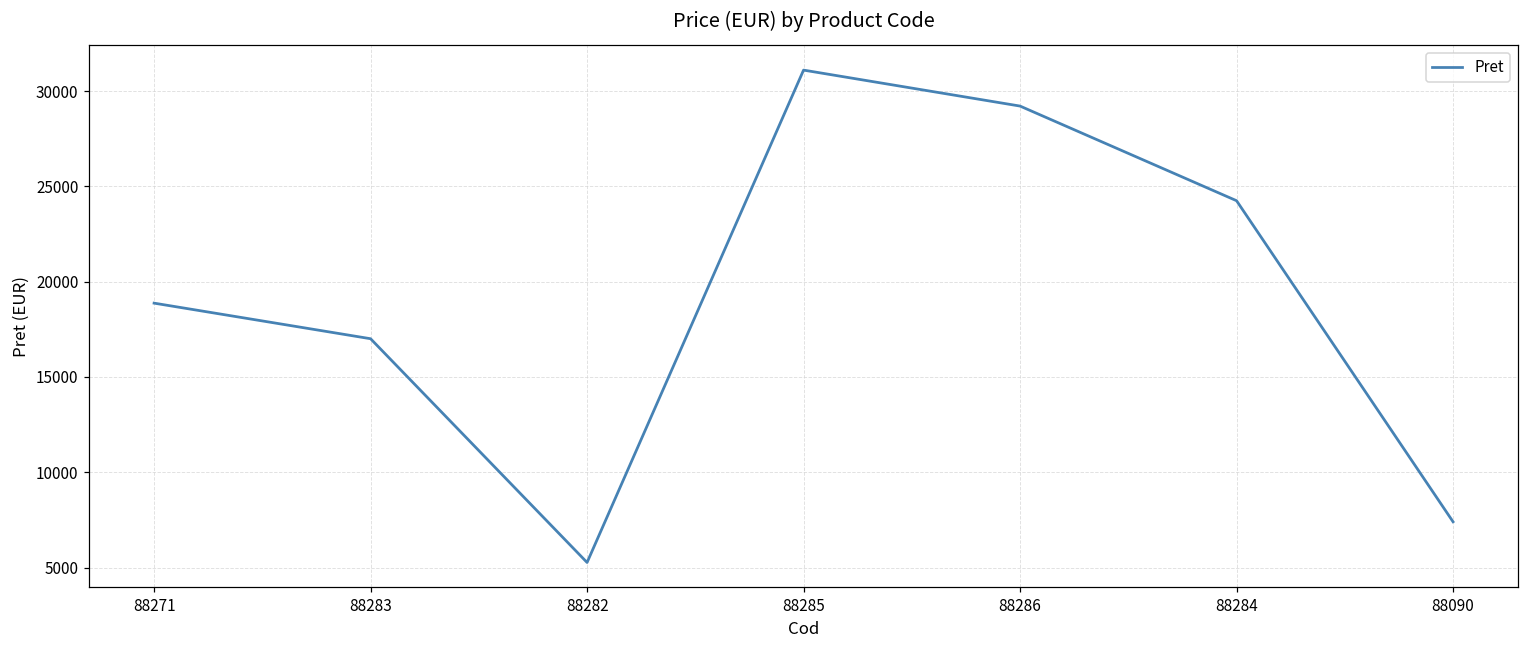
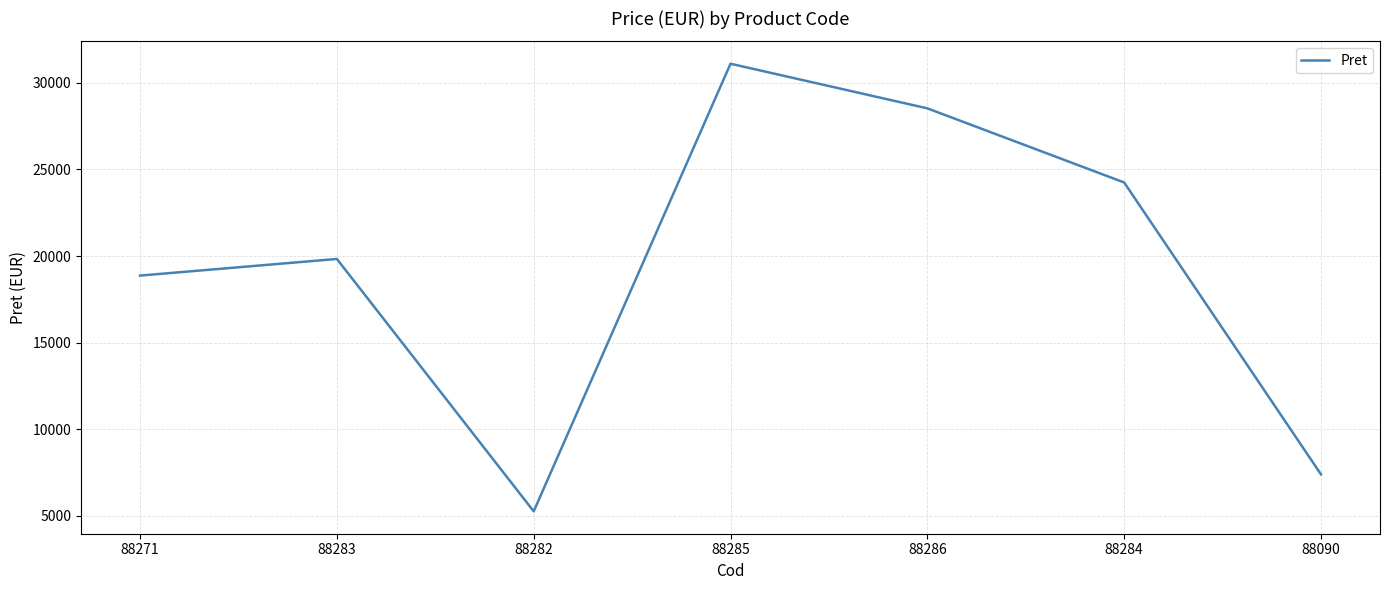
  {
    "88271": 18900,
-   "88283": 17000,
+   "88283": 19800,
    "88282": 5300,
    "88285": 31100,
-   "88286": 29200,
+   "88286": 28500,
    "88284": 24200,
    "88090": 7400
  }
